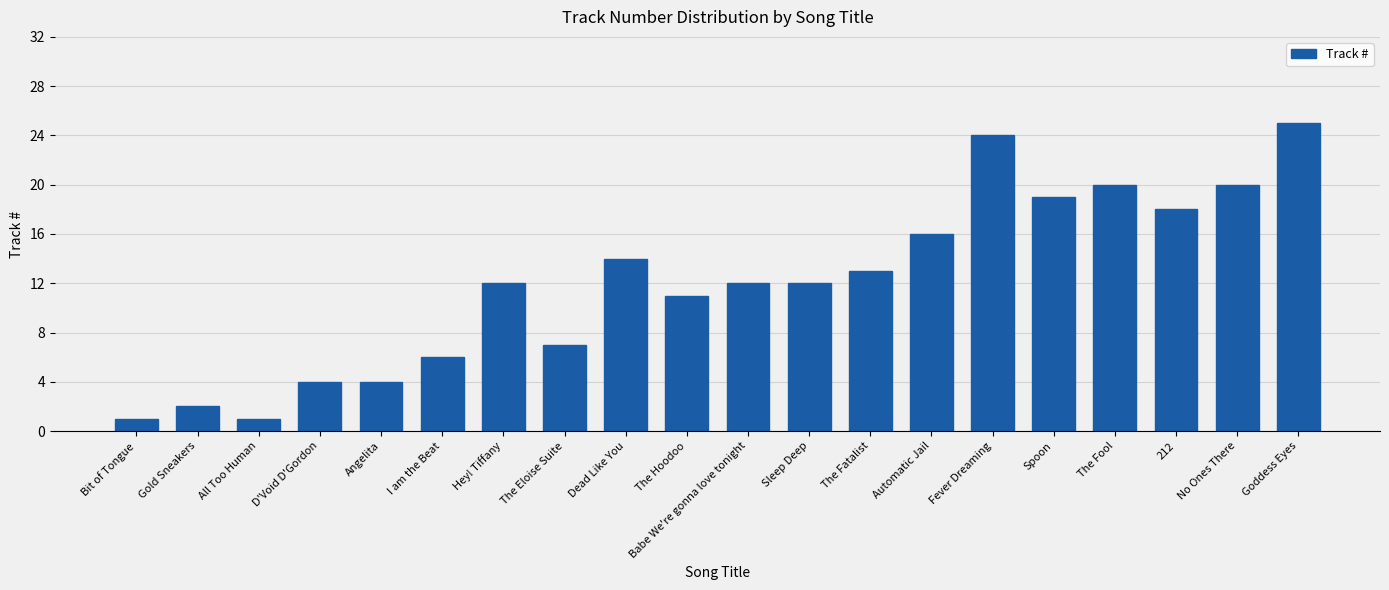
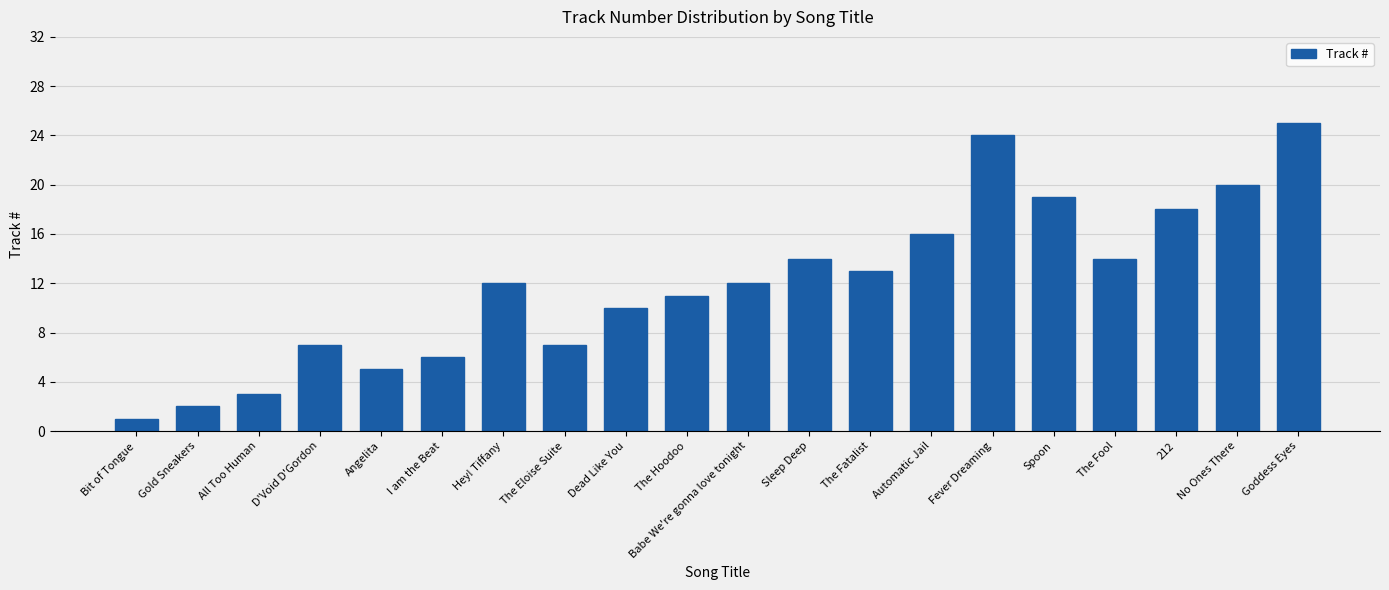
  {
    "Bit of Tongue": 1,
    "Gold Sneakers": 2,
-   "All Too Human": 1,
-   "D'Void D'Gordon": 4,
-   "Angelita": 4,
+   "All Too Human": 3,
+   "D'Void D'Gordon": 7,
+   "Angelita": 5,
    "I am the Beat": 6,
    "Hey! Tiffany": 12,
    "The Eloise Suite": 7,
-   "Dead Like You": 14,
+   "Dead Like You": 10,
    "The Hoodoo": 11,
    "Babe We're gonna love tonight": 12,
-   "Sleep Deep": 12,
+   "Sleep Deep": 14,
    "The Fatalist": 13,
    "Automatic Jail": 16,
    "Fever Dreaming": 24,
    "Spoon": 19,
-   "The Fool": 20,
+   "The Fool": 14,
    "212": 18,
    "No Ones There": 20,
    "Goddess Eyes": 25
  }
